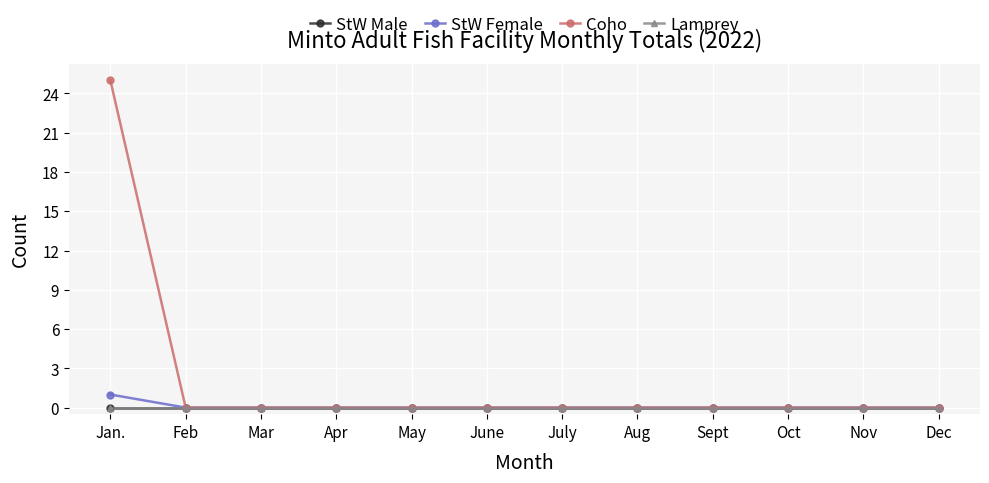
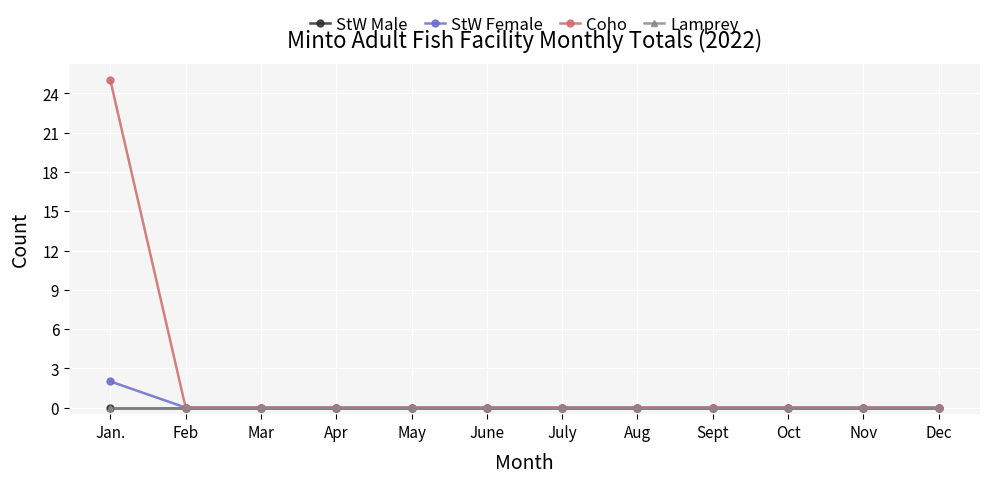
  {
    "Lamprey": {
      "Jan.": 0
    },
    "StW Female": {
-     "Jan.": 1
+     "Jan.": 2
    },
    "Coho": {
      "Jan.": 25
    }
  }
